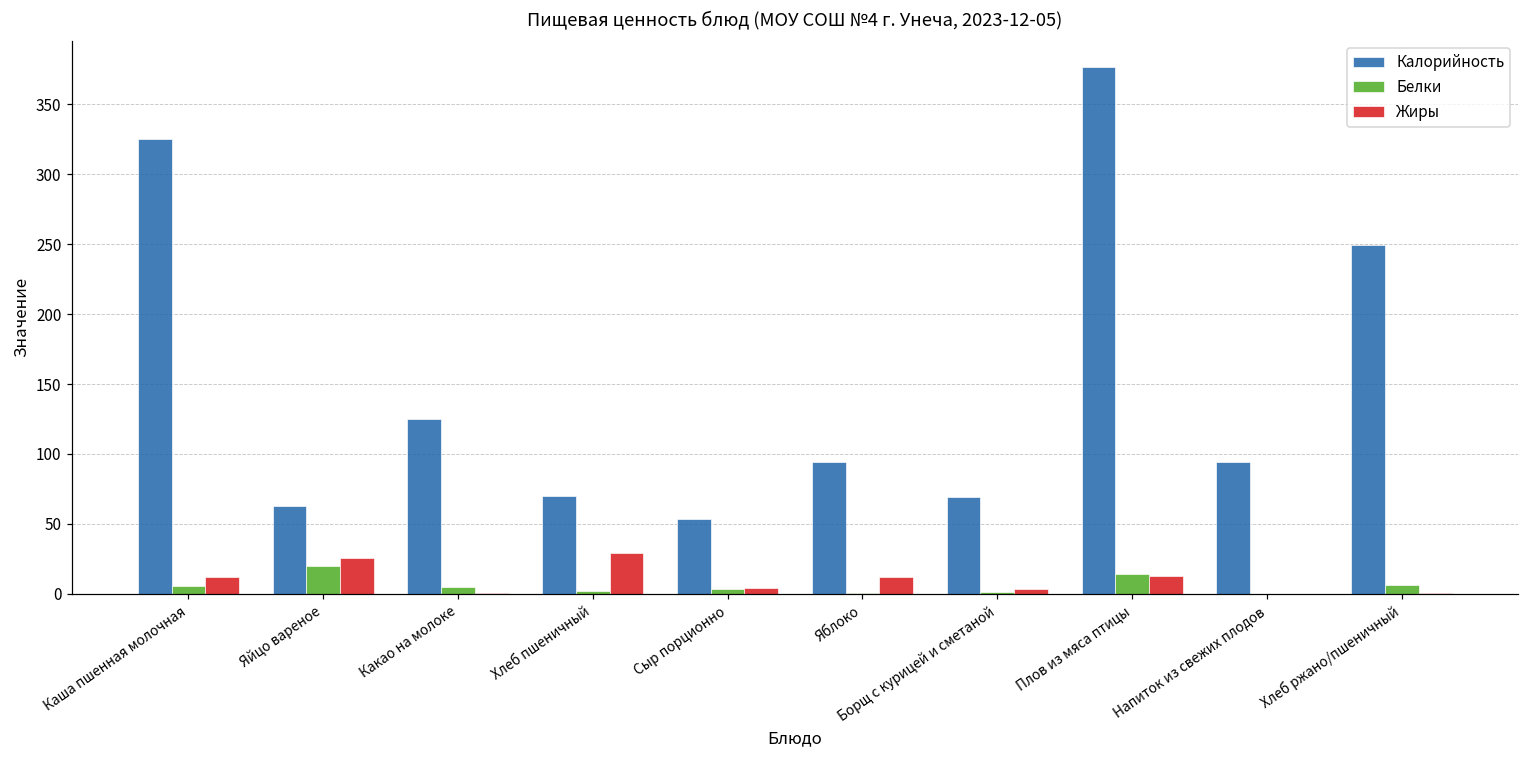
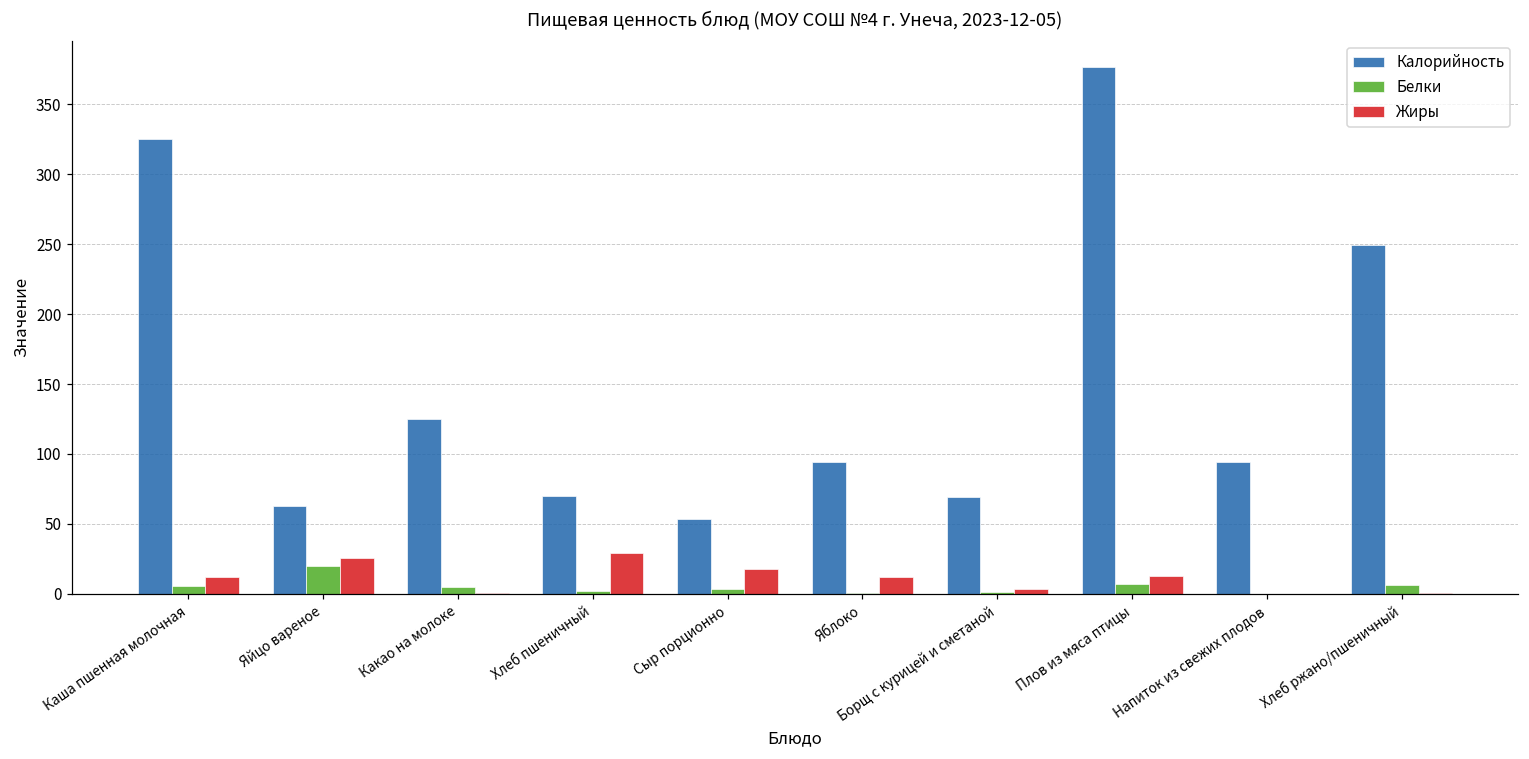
  {
    "Калорийность": {
      "Каша пшенная молочная": 325,
      "Яйцо вареное": 63,
      "Какао на молоке": 125,
      "Хлеб пшеничный": 70,
      "Сыр порционно": 54,
      "Яблоко": 94,
      "Борщ с курицей и сметаной": 69,
      "Плов из мяса птицы": 377,
      "Напиток из свежих плодов": 94,
      "Хлеб ржано/пшеничный": 249
    },
    "Белки": {
      "Каша пшенная молочная": 6,
      "Яйцо вареное": 20,
      "Какао на молоке": 5,
      "Хлеб пшеничный": 2,
      "Сыр порционно": 3,
-     "Плов из мяса птицы": 14,
+     "Плов из мяса птицы": 7,
      "Хлеб ржано/пшеничный": 7
    },
    "Жиры": {
      "Каша пшенная молочная": 12,
      "Яйцо вареное": 26,
      "Хлеб пшеничный": 29,
-     "Сыр порционно": 4,
+     "Сыр порционно": 17,
      "Яблоко": 12,
      "Борщ с курицей и сметаной": 3,
      "Плов из мяса птицы": 13,
      "Напиток из свежих плодов": 0
    }
  }
